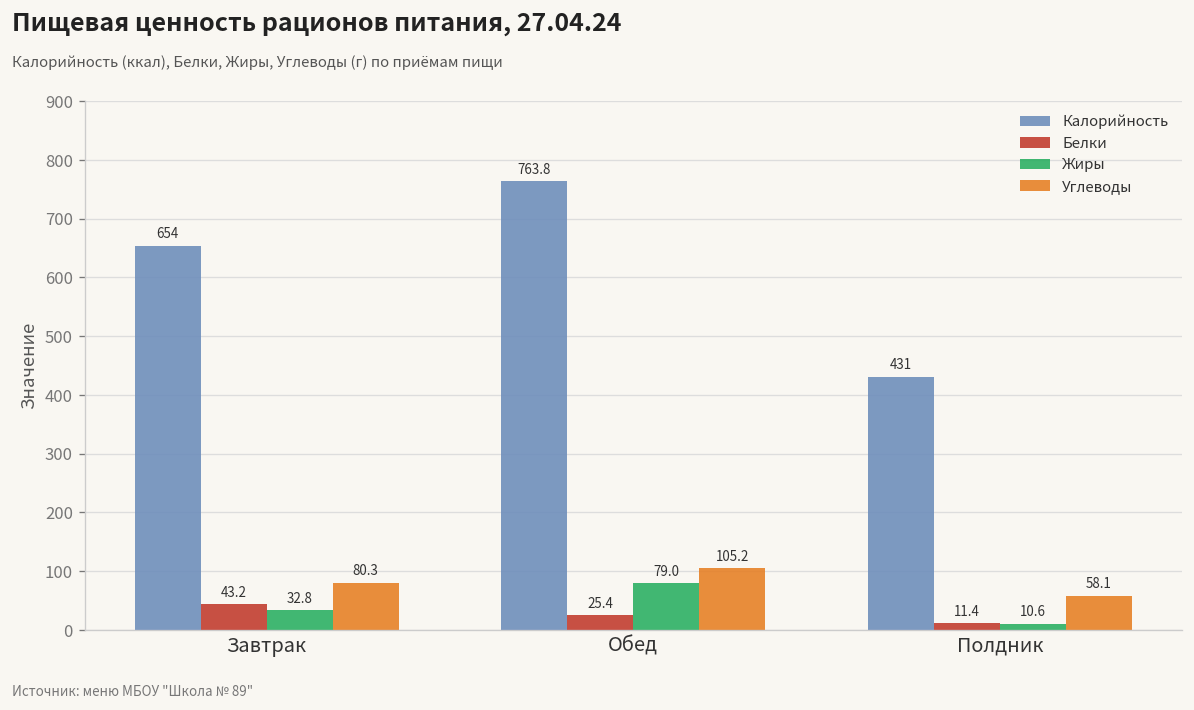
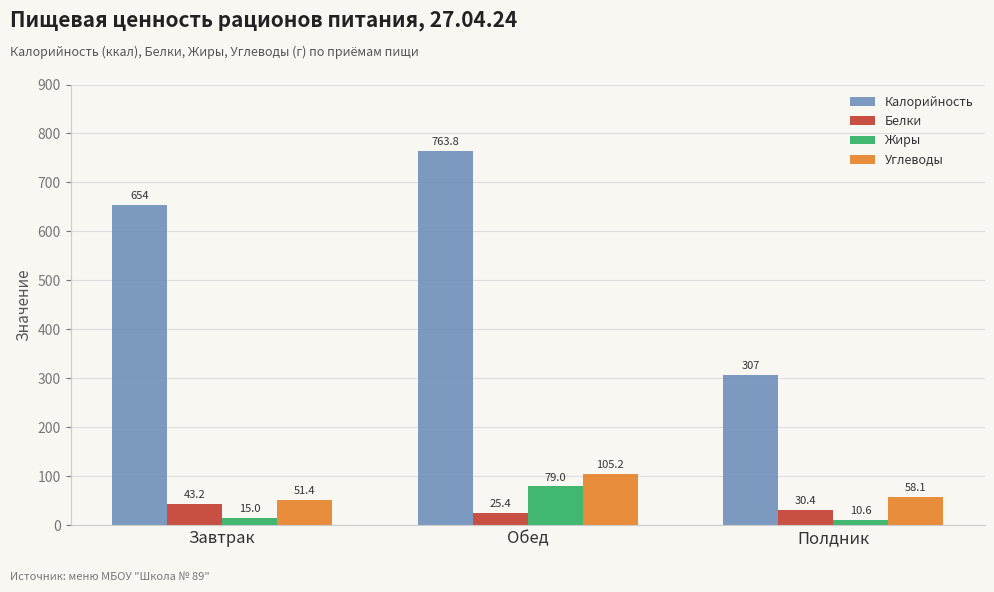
  {
    "Калорийность": {
      "Завтрак": 654,
      "Обед": 763.8,
-     "Полдник": 431
+     "Полдник": 307
    },
    "Белки": {
      "Завтрак": 43.2,
      "Обед": 25.4,
-     "Полдник": 11.4
+     "Полдник": 30.4
    },
    "Жиры": {
-     "Завтрак": 32.8,
+     "Завтрак": 15.0,
      "Обед": 79.0,
      "Полдник": 10.6
    },
    "Углеводы": {
-     "Завтрак": 80.3,
+     "Завтрак": 51.4,
      "Обед": 105.2,
      "Полдник": 58.1
    }
  }
